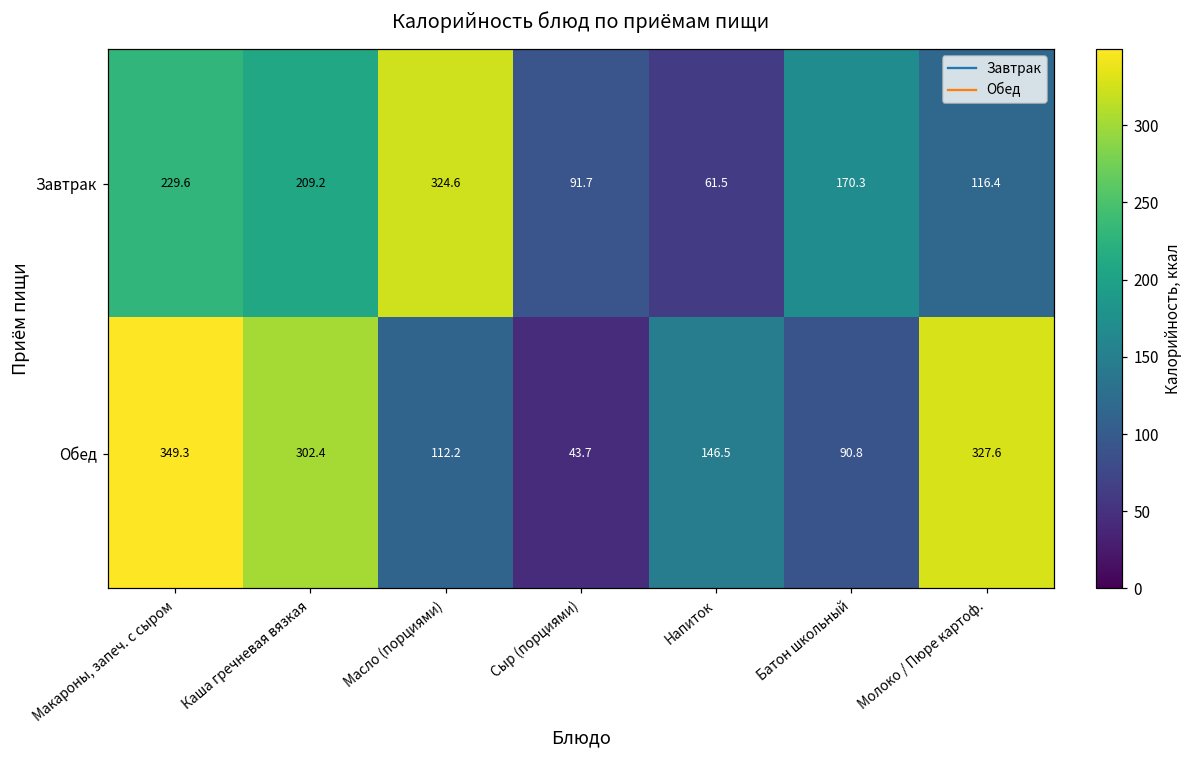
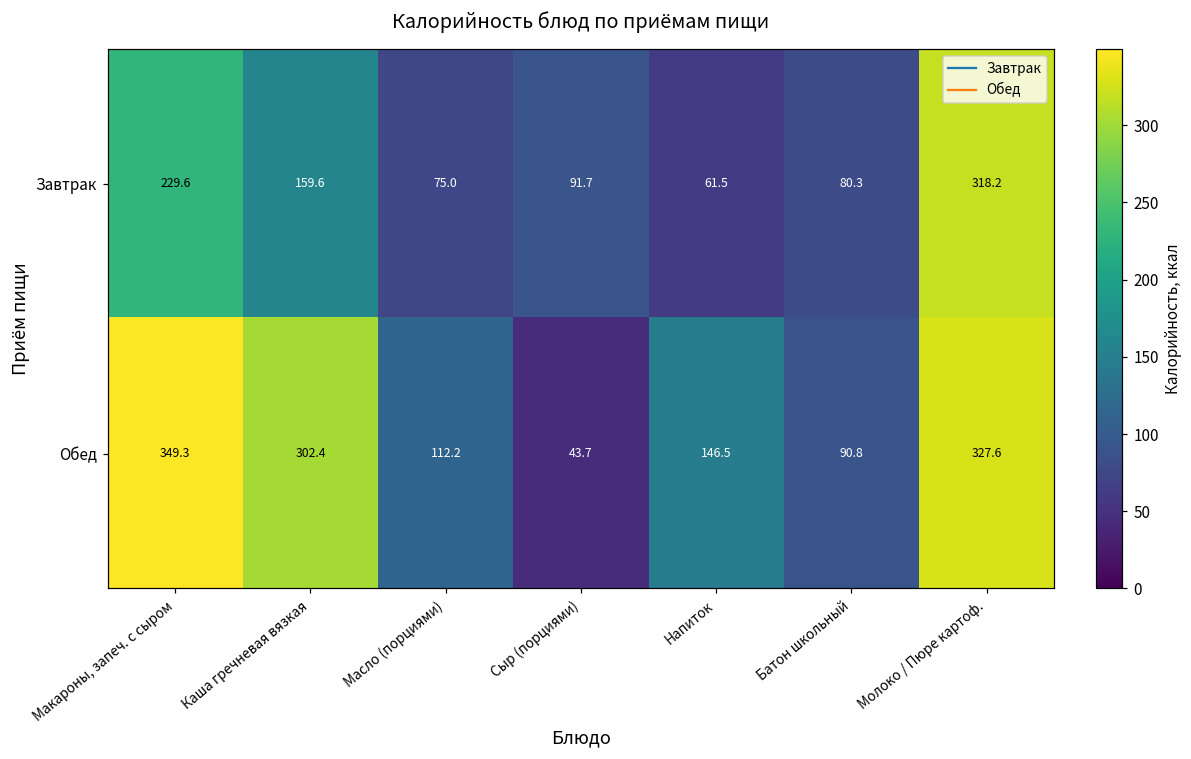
  {
    "Завтрак": {
      "Макароны, запеч. с сыром": 229.6,
-     "Каша гречневая вязкая": 209.2,
-     "Масло (порциями)": 324.6,
+     "Каша гречневая вязкая": 159.6,
+     "Масло (порциями)": 75.0,
      "Сыр (порциями)": 91.7,
      "Напиток": 61.5,
-     "Батон школьный": 170.3,
-     "Молоко / Пюре картоф.": 116.4
+     "Батон школьный": 80.3,
+     "Молоко / Пюре картоф.": 318.2
    },
    "Обед": {
      "Макароны, запеч. с сыром": 349.3,
      "Каша гречневая вязкая": 302.4,
      "Масло (порциями)": 112.2,
      "Сыр (порциями)": 43.7,
      "Напиток": 146.5,
      "Батон школьный": 90.8,
      "Молоко / Пюре картоф.": 327.6
    }
  }
